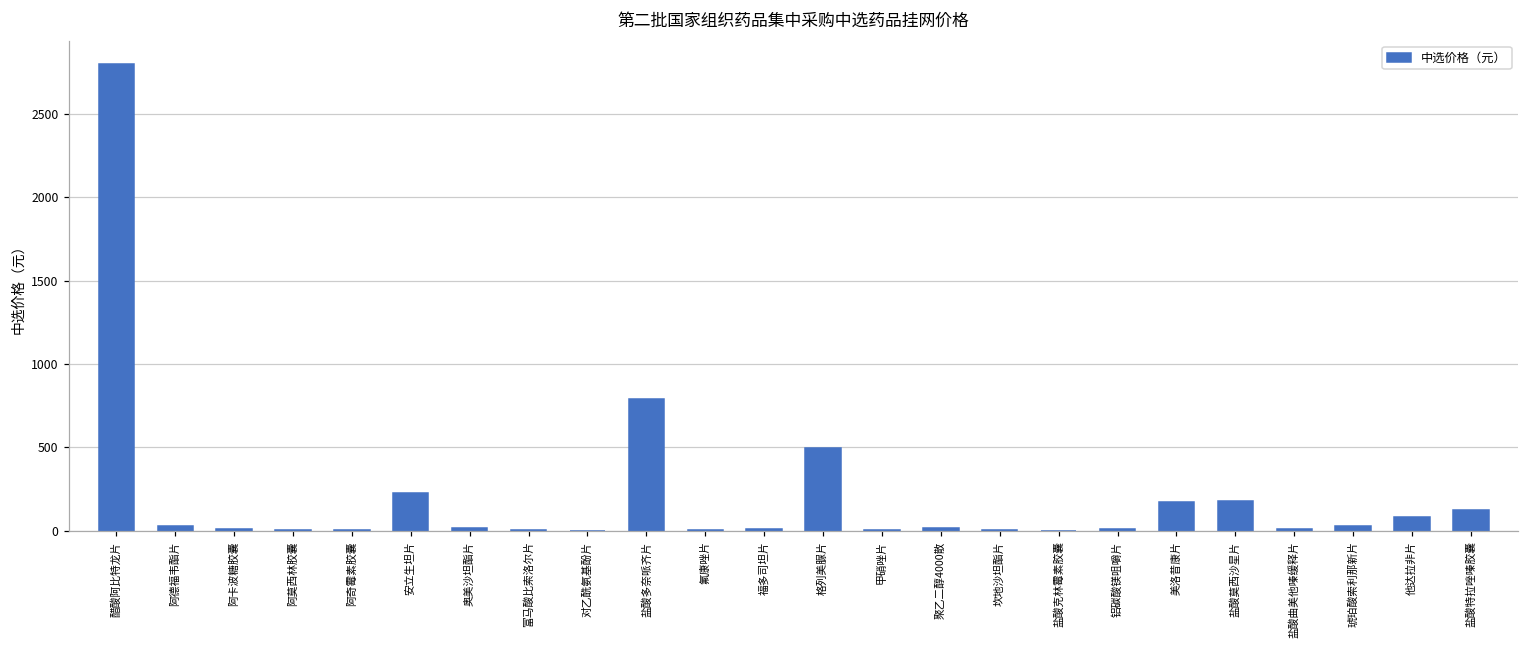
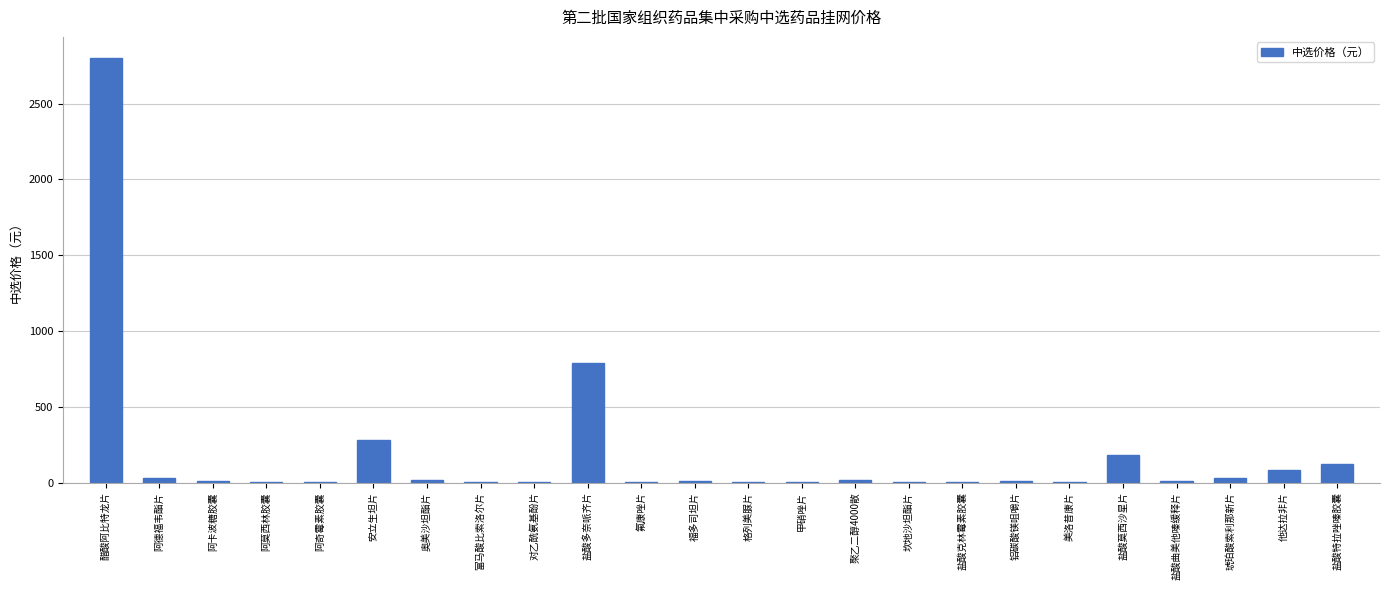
  {
    "醋酸阿比特龙片": 2800,
    "阿德福韦酯片": 30,
-   "安立生坦片": 230,
+   "安立生坦片": 280,
    "奥美沙坦酯片": 20,
    "盐酸多奈哌齐片": 790,
-   "格列美脲片": 500,
-   "美洛昔康片": 170,
+   "格列美脲片": 0,
+   "美洛昔康片": 10,
    "盐酸莫西沙星片": 180,
    "琥珀酸索利那新片": 30,
    "他达拉非片": 80,
    "盐酸特拉唑嗪胶囊": 120
  }
